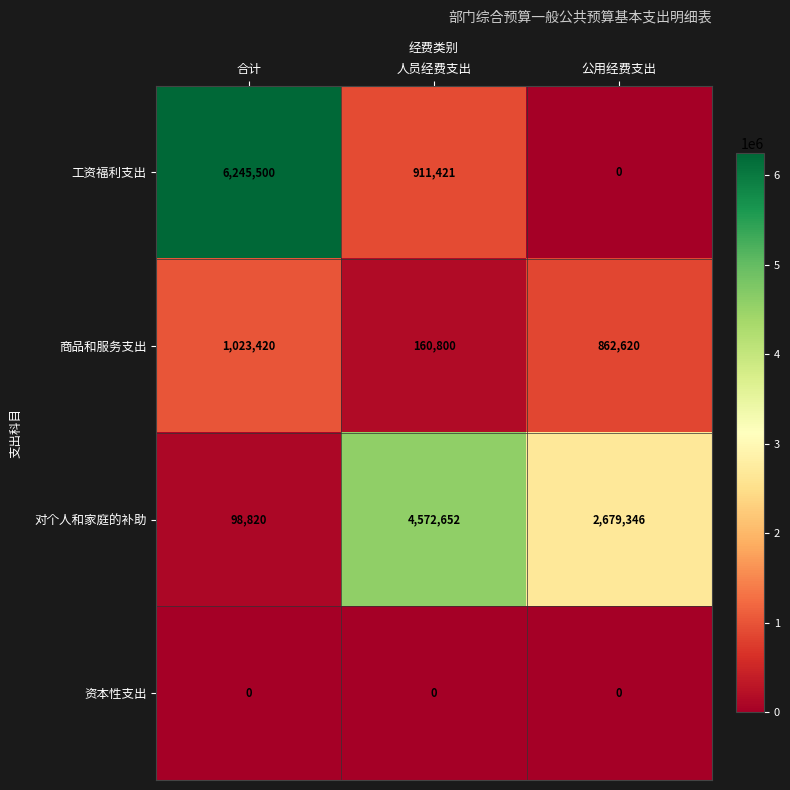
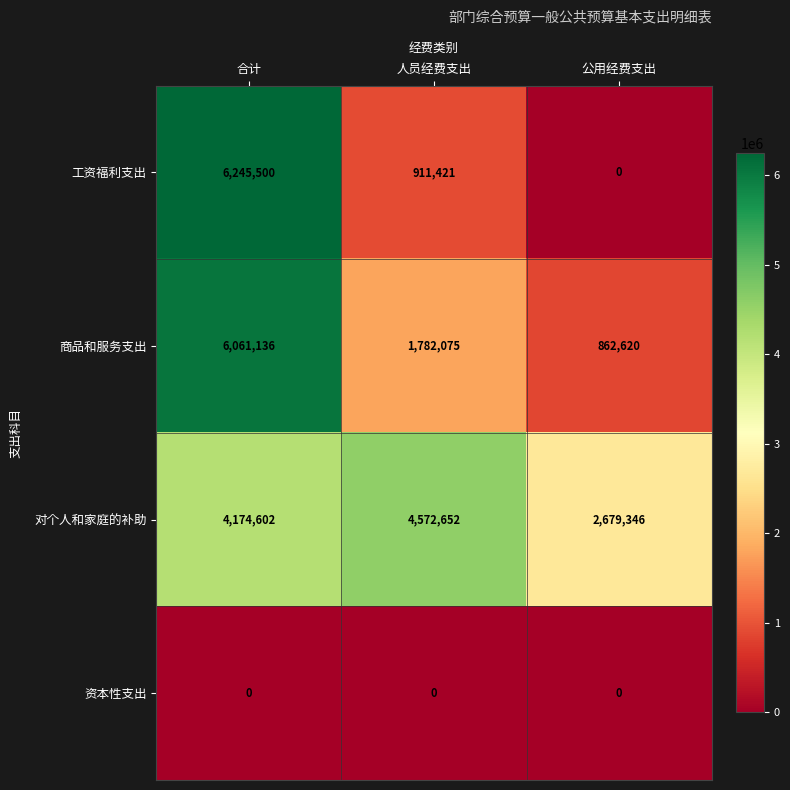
  {
    "工资福利支出": {
      "合计": "6,245,500",
      "人员经费支出": "911,421",
      "公用经费支出": "0"
    },
    "商品和服务支出": {
-     "合计": "1,023,420",
-     "人员经费支出": "160,800",
+     "合计": "6,061,136",
+     "人员经费支出": "1,782,075",
      "公用经费支出": "862,620"
    },
    "对个人和家庭的补助": {
-     "合计": "98,820",
+     "合计": "4,174,602",
      "人员经费支出": "4,572,652",
      "公用经费支出": "2,679,346"
    },
    "资本性支出": {
      "合计": "0",
      "人员经费支出": "0",
      "公用经费支出": "0"
    }
  }
